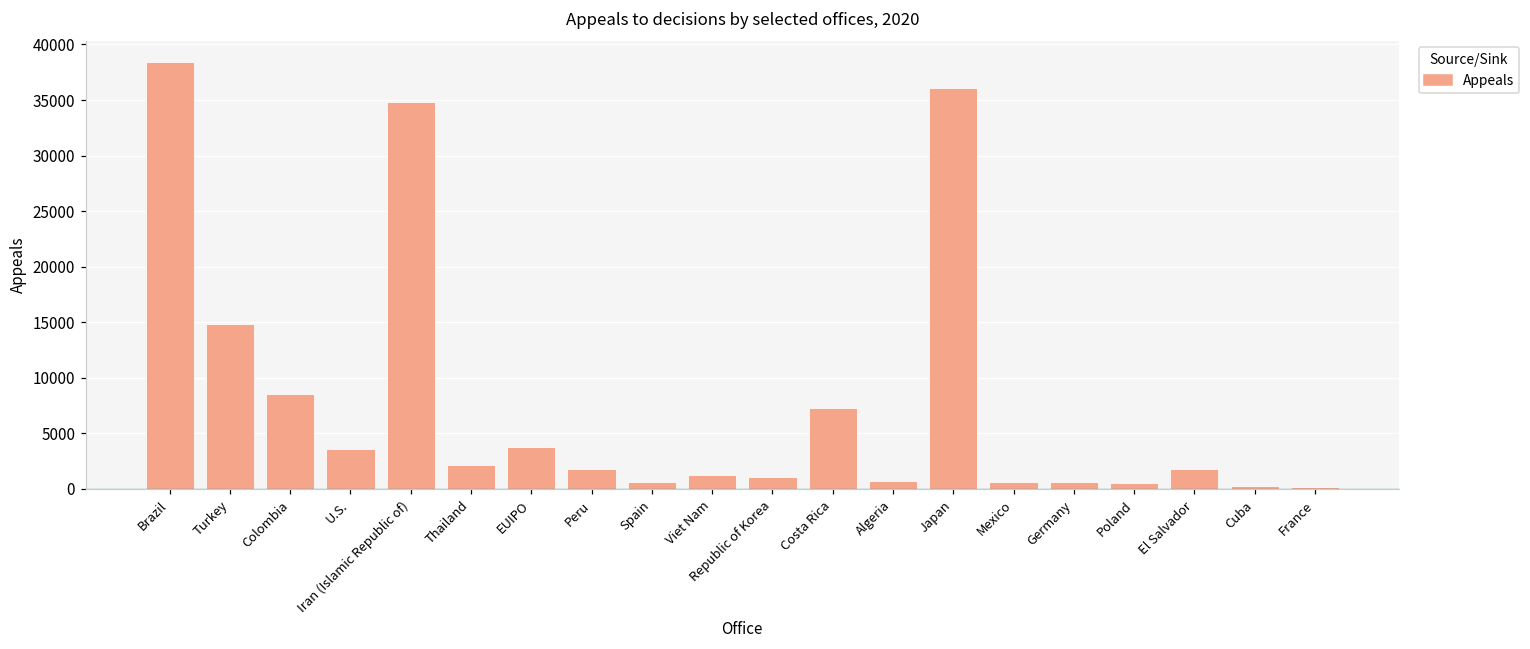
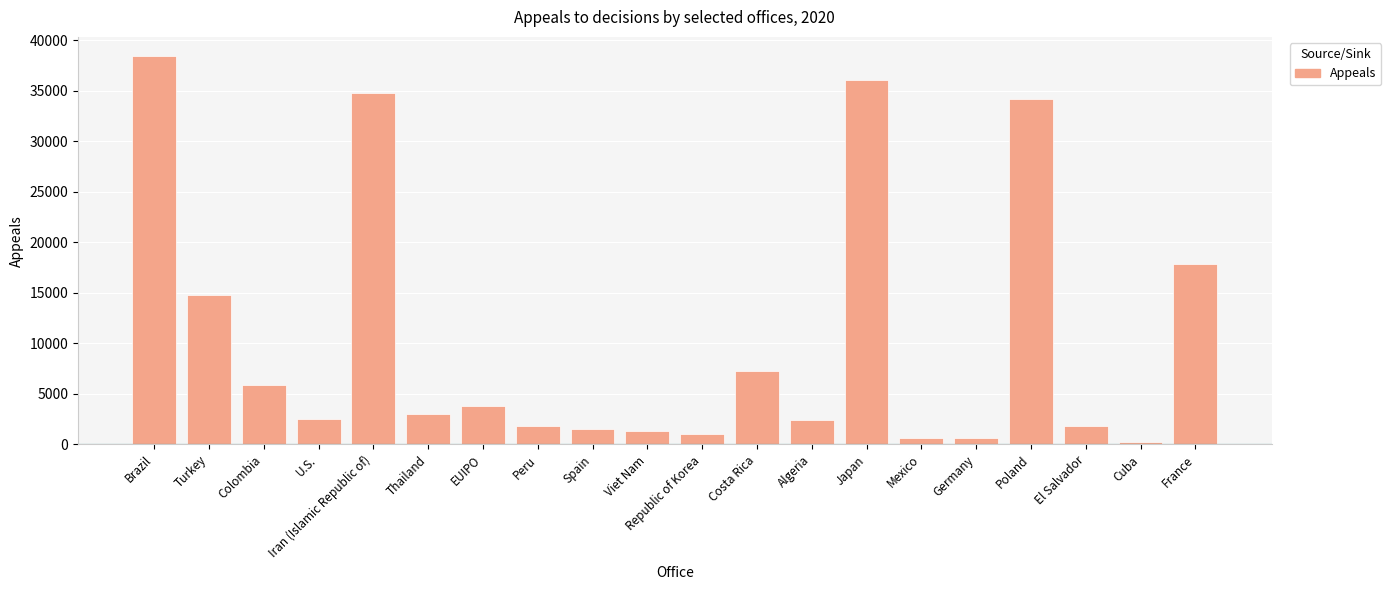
  {
    "Brazil": 38400,
    "Turkey": 14800,
-   "Colombia": 8500,
-   "U.S.": 3600,
+   "Colombia": 5900,
+   "U.S.": 2500,
    "Iran (Islamic Republic of)": 34800,
-   "Thailand": 2100,
+   "Thailand": 3000,
    "EUIPO": 3800,
    "Peru": 1800,
-   "Spain": 700,
+   "Spain": 1500,
    "Viet Nam": 1300,
    "Republic of Korea": 1000,
    "Costa Rica": 7300,
-   "Algeria": 700,
+   "Algeria": 2500,
    "Japan": 36100,
    "Mexico": 600,
    "Germany": 600,
-   "Poland": 500,
+   "Poland": 34200,
    "El Salvador": 1800,
    "Cuba": 200,
-   "France": 200
+   "France": 17900
  }
